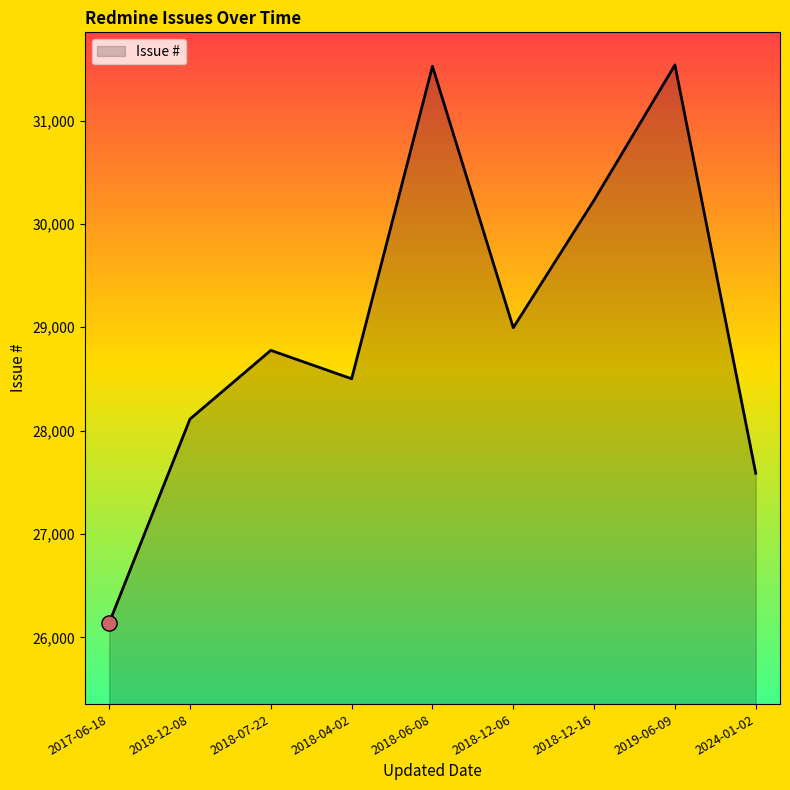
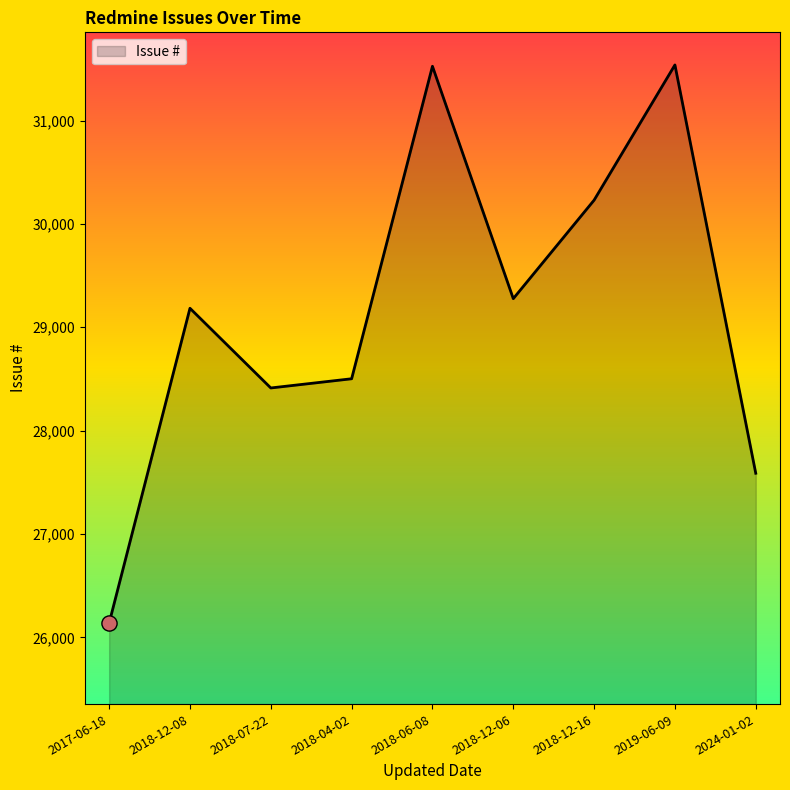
  {
    "Issue #": {
-     "2018-12-08": "28,110",
-     "2018-07-22": "28,780",
+     "2018-12-08": "29,180",
+     "2018-07-22": "28,410",
      "2018-04-02": "28,500",
      "2018-06-08": "31,530",
-     "2018-12-06": "29,000",
+     "2018-12-06": "29,280",
      "2018-12-16": "30,230",
      "2019-06-09": "31,540",
      "2024-01-02": "27,590"
    }
  }
